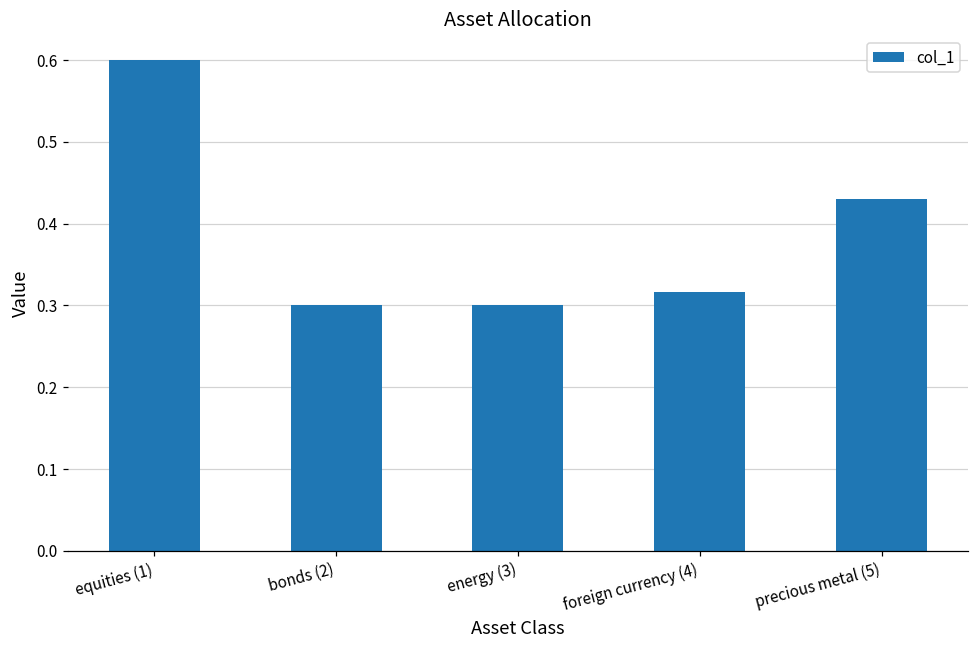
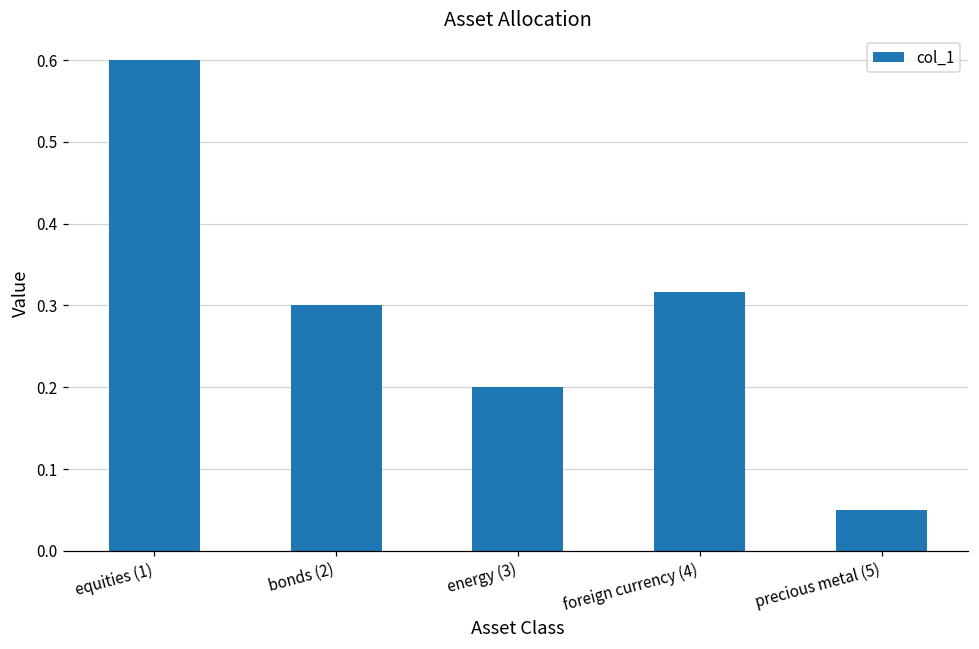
  {
    "equities (1)": 0.60,
    "bonds (2)": 0.30,
-   "energy (3)": 0.3,
+   "energy (3)": 0.2,
    "foreign currency (4)": 0.32,
-   "precious metal (5)": 0.43
+   "precious metal (5)": 0.05
  }
